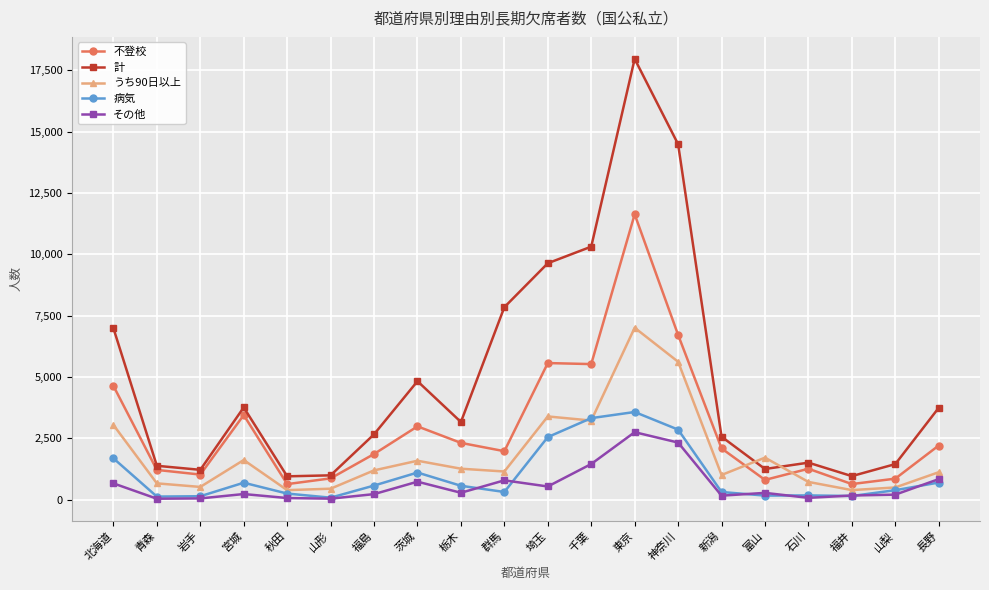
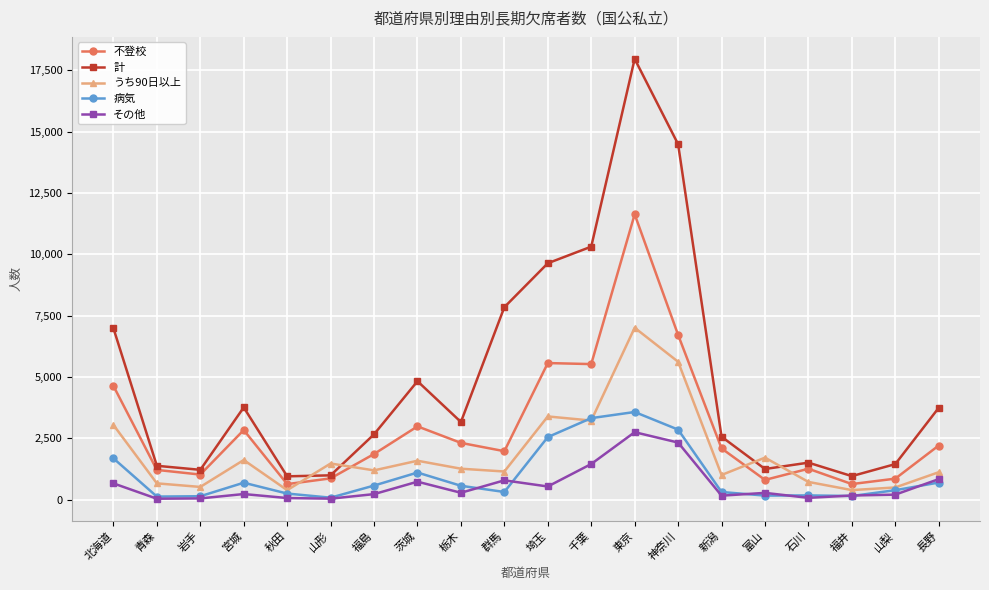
  {
    "不登校": {
      "北海道": "4,600",
      "青森": "1,200",
      "岩手": "1,000",
-     "宮城": "3,500",
+     "宮城": "2,800",
      "秋田": "600",
      "山形": "900",
      "福島": "1,900",
      "茨城": "3,000",
      "栃木": "2,300",
      "群馬": "2,000",
      "埼玉": "5,600",
      "千葉": "5,500",
      "東京": "11,600",
      "神奈川": "6,700",
      "新潟": "2,100",
      "富山": "800",
      "石川": "1,300",
      "福井": "600",
      "山梨": "900",
      "長野": "2,200"
    },
    "計": {
      "北海道": "7,000",
      "青森": "1,400",
      "岩手": "1,200",
      "宮城": "3,800",
      "秋田": "1,000",
      "山形": "1,000",
      "福島": "2,700",
      "茨城": "4,800",
      "栃木": "3,200",
      "群馬": "7,800",
      "埼玉": "9,600",
      "千葉": "10,300",
      "東京": "18,000",
      "神奈川": "14,500",
      "新潟": "2,600",
      "富山": "1,300",
      "石川": "1,500",
      "福井": "1,000",
      "山梨": "1,500",
      "長野": "3,700"
    },
    "うち90日以上": {
      "北海道": "3,000",
      "青森": "700",
      "岩手": "500",
      "宮城": "1,600",
      "秋田": "400",
-     "山形": "400",
+     "山形": "1,500",
      "福島": "1,200",
      "茨城": "1,600",
      "栃木": "1,300",
      "群馬": "1,100",
      "埼玉": "3,400",
      "東京": "7,000",
      "神奈川": "5,600",
      "新潟": "1,000",
      "富山": "1,700",
      "石川": "700",
      "福井": "400",
      "山梨": "500",
      "長野": "1,100"
    },
    "病気": {
      "北海道": "1,700",
      "宮城": "700",
      "秋田": "300",
      "福島": "600",
      "茨城": "1,100",
      "栃木": "600",
      "群馬": "300",
      "埼玉": "2,600",
      "東京": "3,600",
      "神奈川": "2,900",
      "新潟": "300",
      "富山": "200",
      "山梨": "400",
      "長野": "700"
    },
    "その他": {
      "北海道": "700",
      "宮城": "200",
      "秋田": "100",
      "福島": "200",
      "茨城": "700",
      "栃木": "300",
      "群馬": "800",
      "埼玉": "500",
      "千葉": "1,500",
      "東京": "2,800",
      "神奈川": "2,300",
      "新潟": "200",
      "富山": "300",
      "山梨": "200",
      "長野": "800"
    }
  }
